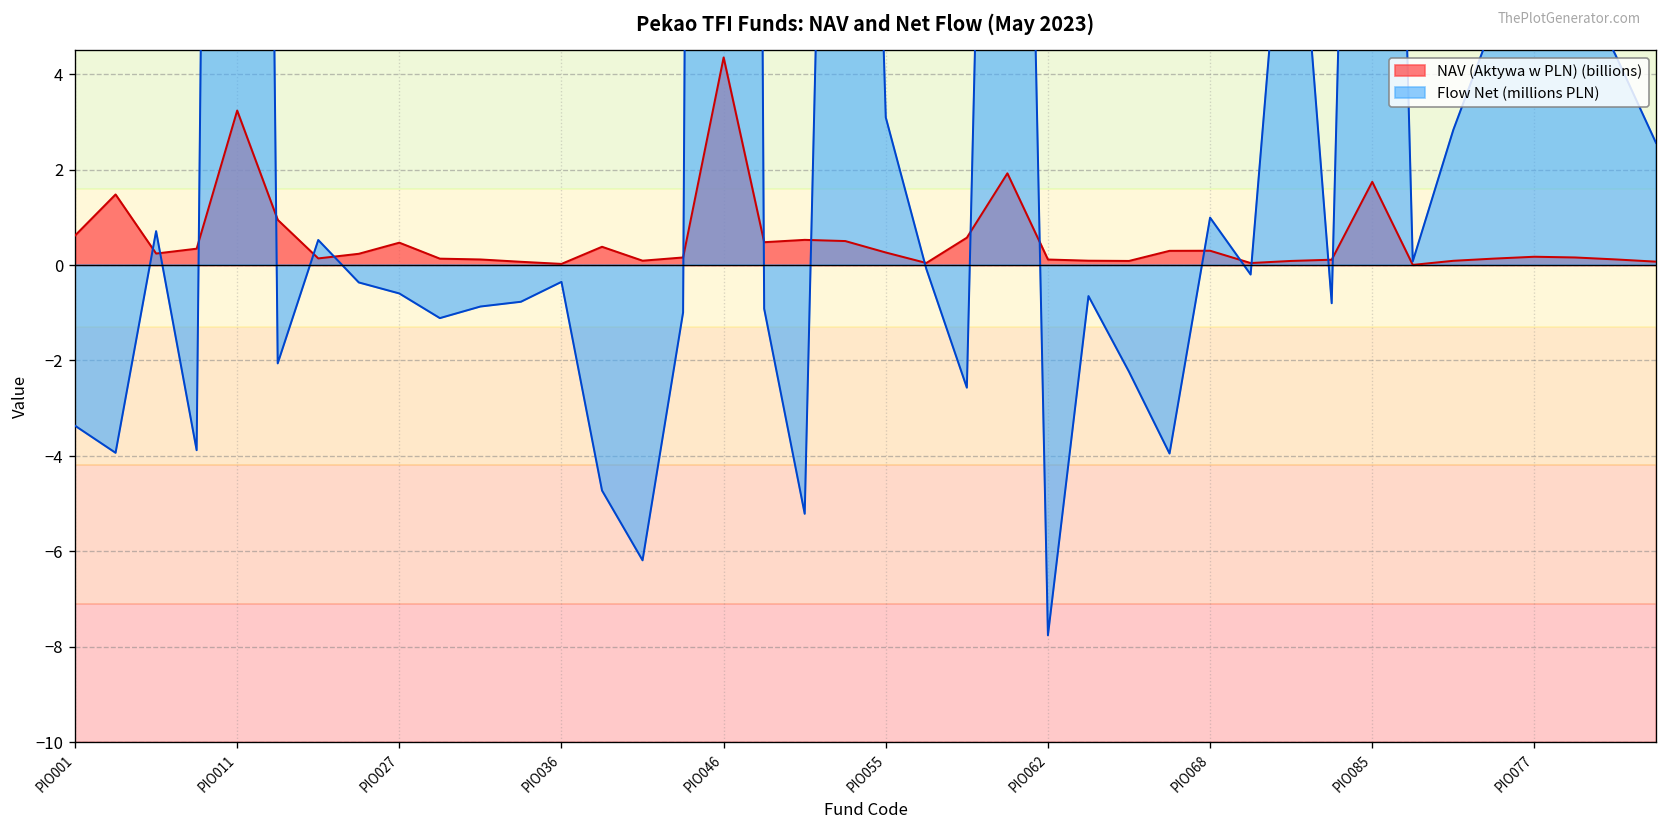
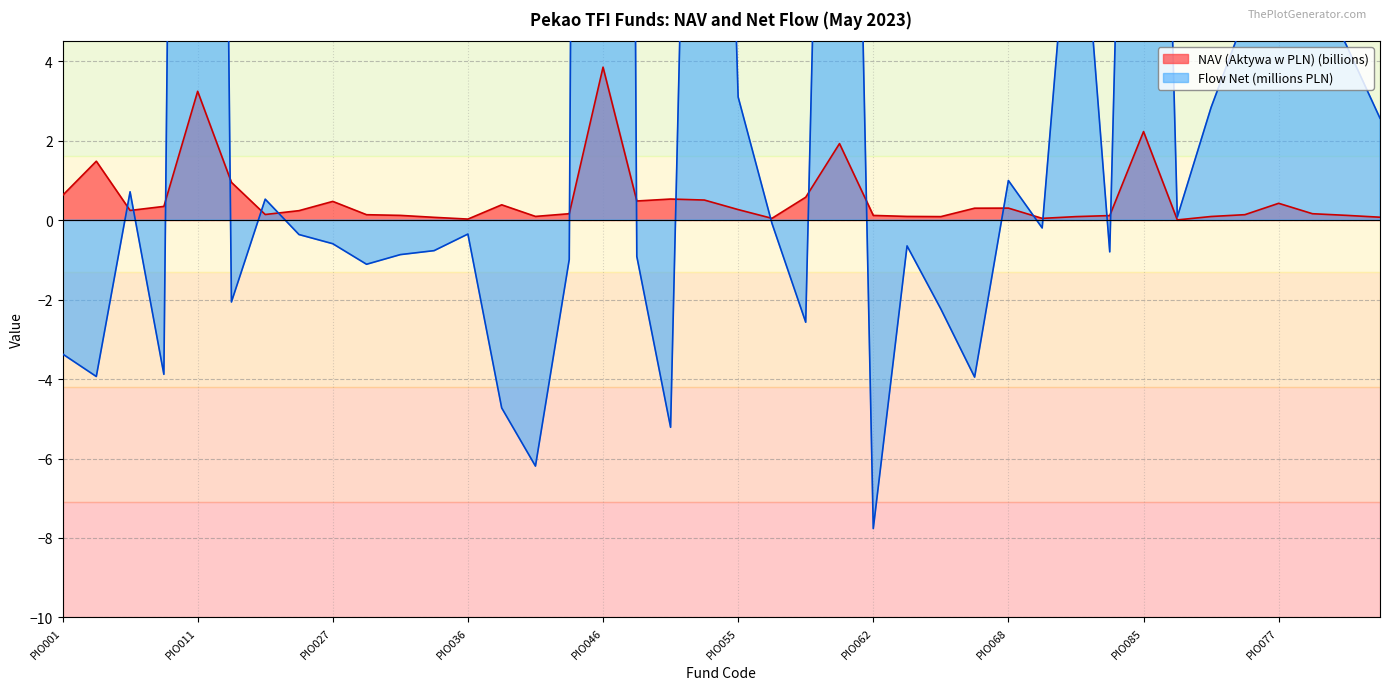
  {
    "NAV (Aktywa w PLN) (billions)": {
      "PIO001": 0.6,
      "PIO011": 3.2,
      "PIO027": 0.5,
-     "PIO046": 4.4,
+     "PIO046": 3.8,
      "PIO055": 0.3,
      "PIO062": 0.1,
      "PIO068": 0.3,
-     "PIO085": 1.7,
-     "PIO077": 0.2
+     "PIO085": 2.2,
+     "PIO077": 0.4
    }
  }
